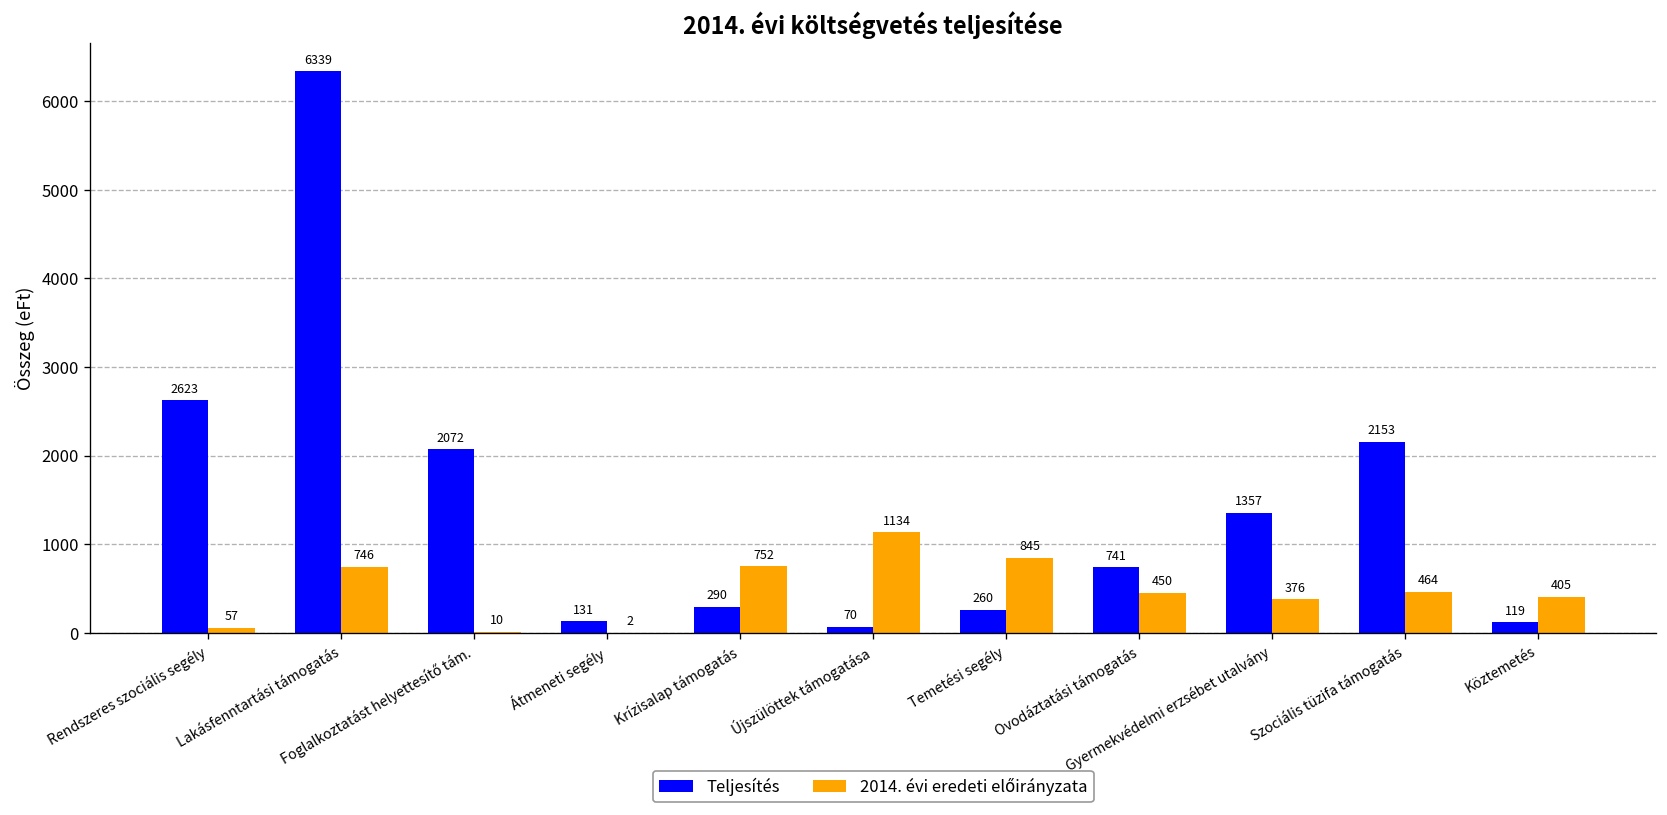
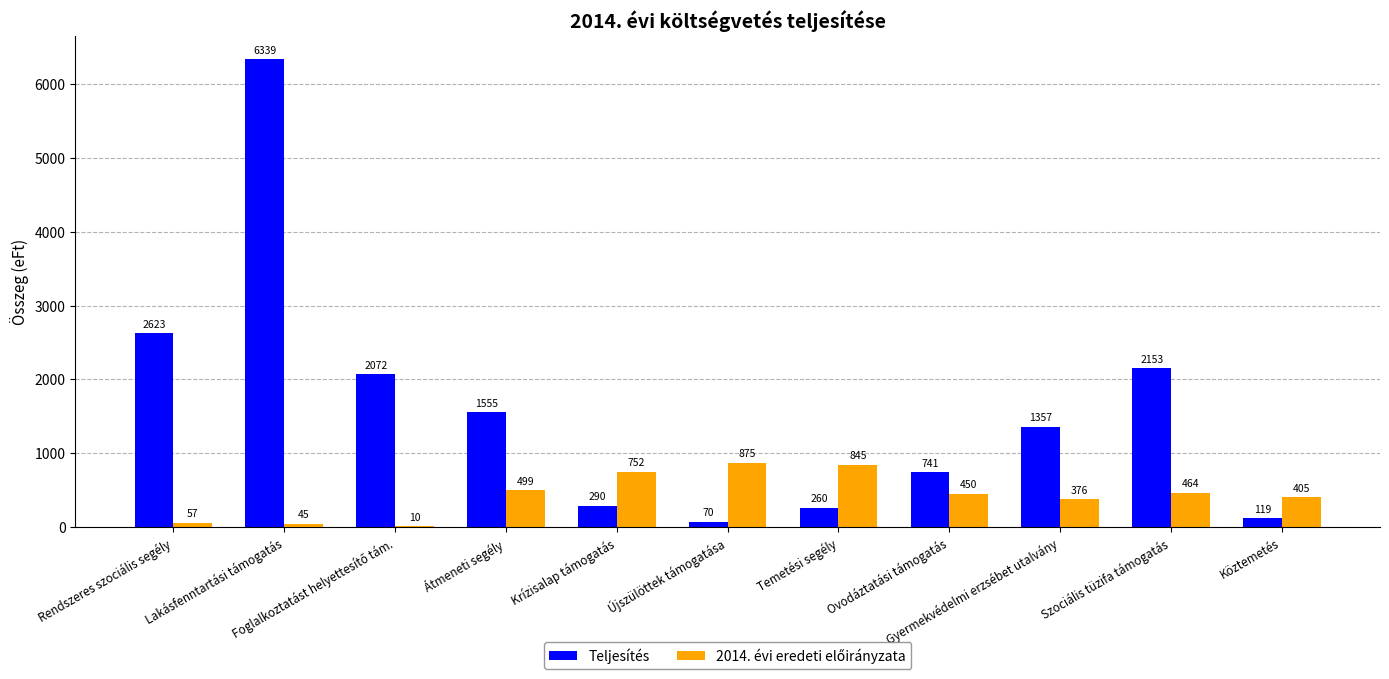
  {
    "Teljesítés": {
      "Rendszeres szociális segély": 2623,
      "Lakásfenntartási támogatás": 6339,
      "Foglalkoztatást helyettesítő tám.": 2072,
-     "Átmeneti segély": 131,
+     "Átmeneti segély": 1555,
      "Krízisalap támogatás": 290,
      "Újszülöttek támogatása": 70,
      "Temetési segély": 260,
      "Ovodáztatási támogatás": 741,
      "Gyermekvédelmi erzsébet utalvány": 1357,
      "Szociális tüzifa támogatás": 2153,
      "Köztemetés": 119
    },
    "2014. évi eredeti előirányzata": {
      "Rendszeres szociális segély": 57,
-     "Lakásfenntartási támogatás": 746,
+     "Lakásfenntartási támogatás": 45,
      "Foglalkoztatást helyettesítő tám.": 10,
-     "Átmeneti segély": 2,
+     "Átmeneti segély": 499,
      "Krízisalap támogatás": 752,
-     "Újszülöttek támogatása": 1134,
+     "Újszülöttek támogatása": 875,
      "Temetési segély": 845,
      "Ovodáztatási támogatás": 450,
      "Gyermekvédelmi erzsébet utalvány": 376,
      "Szociális tüzifa támogatás": 464,
      "Köztemetés": 405
    }
  }
